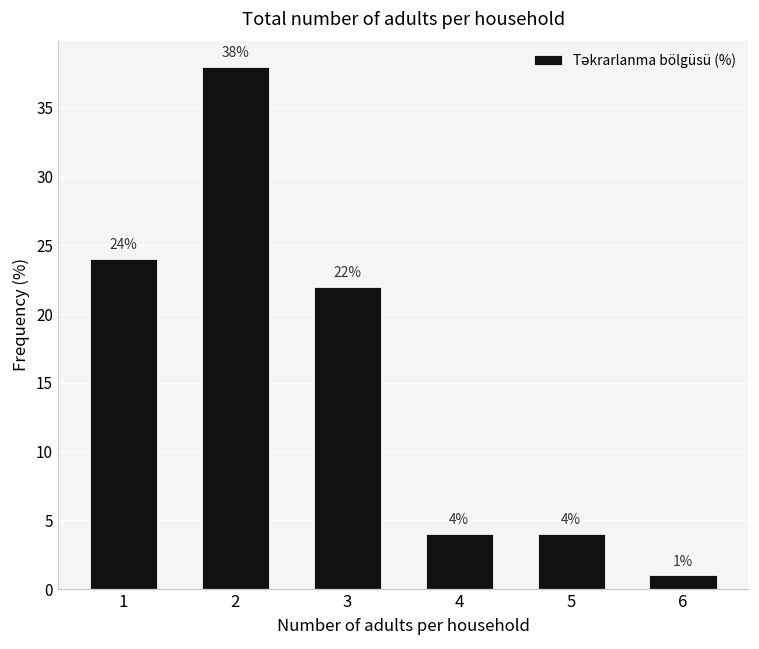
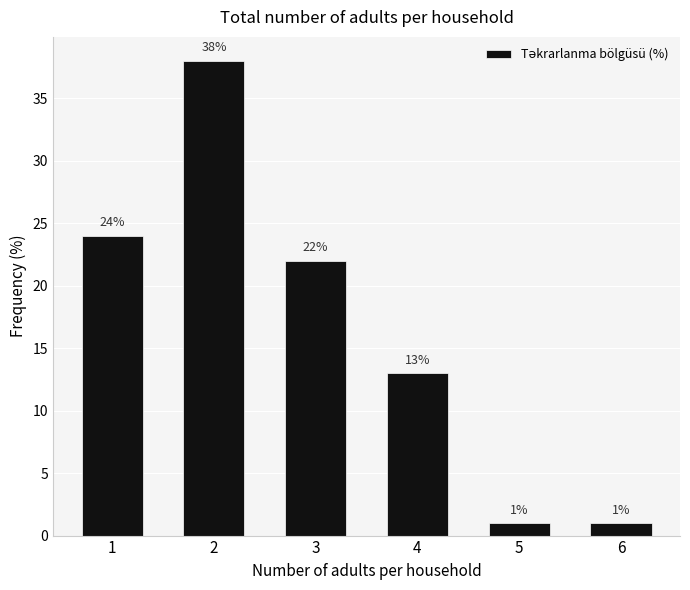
  {
    "1": "24%",
    "2": "38%",
    "3": "22%",
-   "4": "4%",
-   "5": "4%",
+   "4": "13%",
+   "5": "1%",
    "6": "1%"
  }
